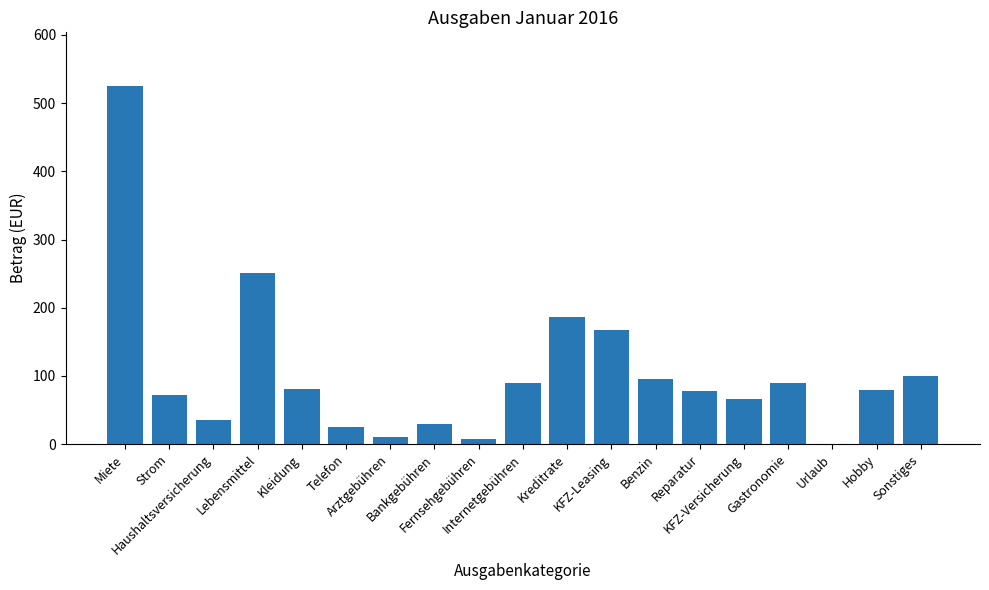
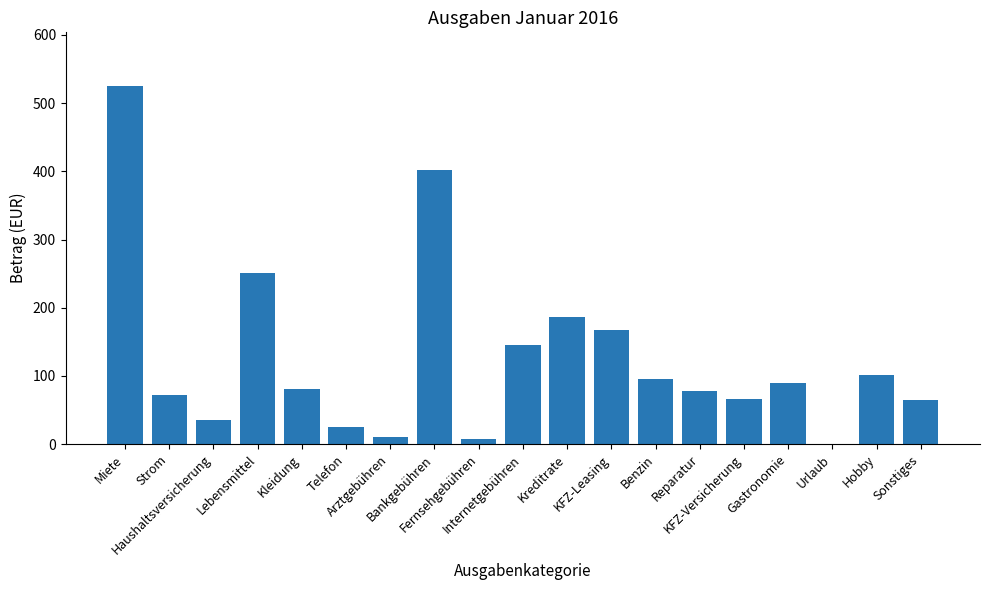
  {
    "Miete": 530,
    "Strom": 70,
    "Haushaltsversicherung": 40,
    "Lebensmittel": 250,
    "Kleidung": 80,
    "Telefon": 30,
    "Arztgebühren": 10,
-   "Bankgebühren": 30,
+   "Bankgebühren": 400,
    "Fernsehgebühren": 10,
-   "Internetgebühren": 90,
+   "Internetgebühren": 150,
    "Kreditrate": 190,
    "KFZ-Leasing": 170,
    "Benzin": 100,
    "Reparatur": 80,
    "KFZ-Versicherung": 70,
    "Gastronomie": 90,
    "Urlaub": 0,
-   "Hobby": 80,
-   "Sonstiges": 100
+   "Hobby": 100,
+   "Sonstiges": 70
  }
